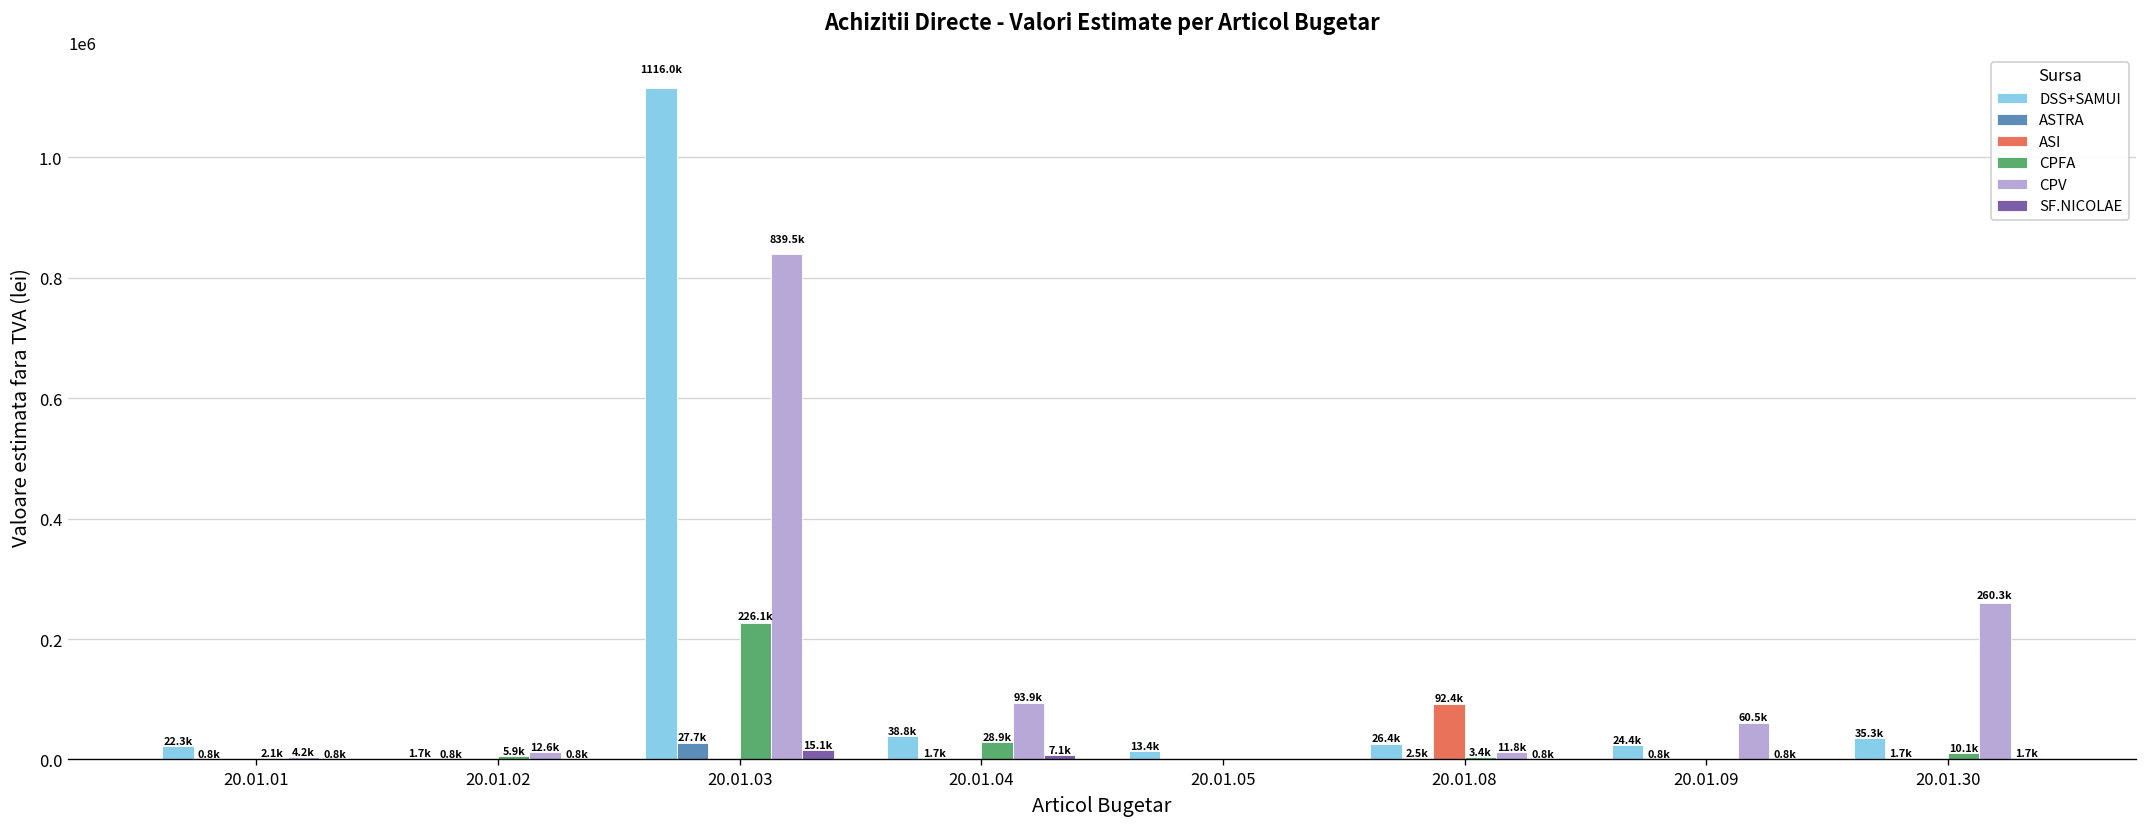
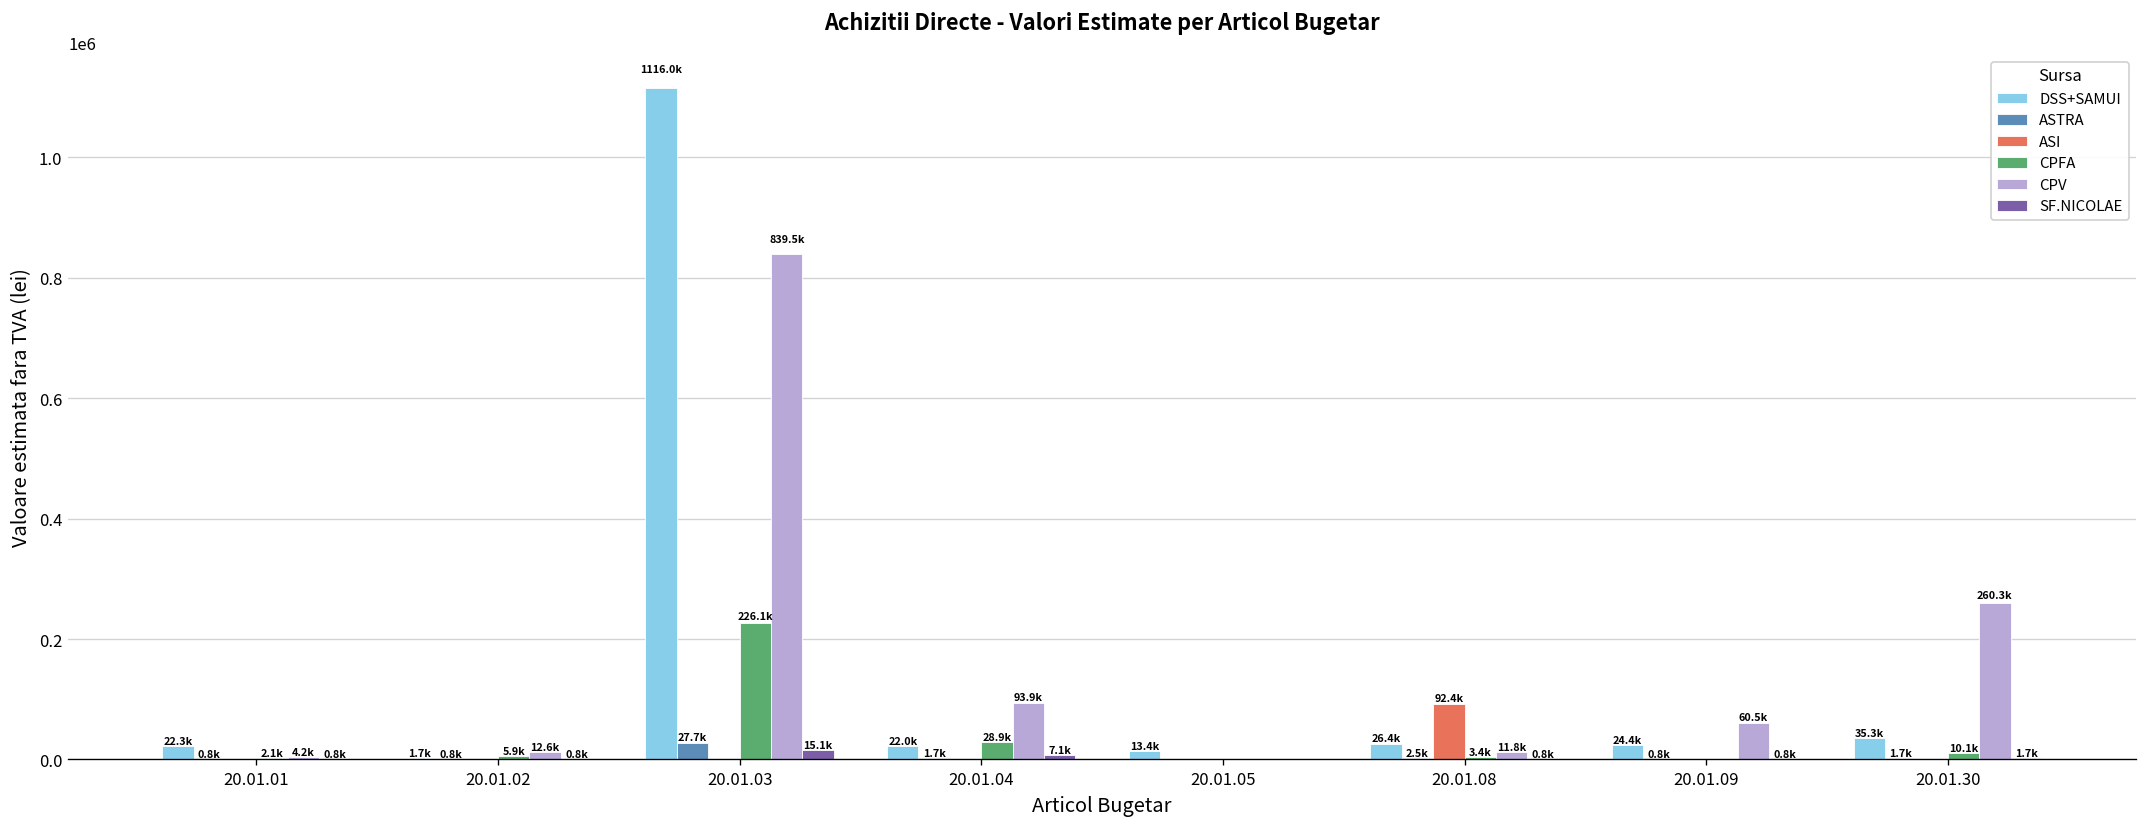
  {
    "DSS+SAMUI": {
      "20.01.01": "22.3k",
      "20.01.02": "1.7k",
      "20.01.03": "1116.0k",
-     "20.01.04": "38.8k",
+     "20.01.04": "22.0k",
      "20.01.05": "13.4k",
      "20.01.08": "26.4k",
      "20.01.09": "24.4k",
      "20.01.30": "35.3k"
    },
    "ASI": {
      "20.01.08": "92.4k"
    },
    "CPFA": {
      "20.01.01": "2.1k",
      "20.01.02": "5.9k",
      "20.01.03": "226.1k",
      "20.01.04": "28.9k",
      "20.01.08": "3.4k",
      "20.01.30": "10.1k"
    },
    "CPV": {
      "20.01.01": "4.2k",
      "20.01.02": "12.6k",
      "20.01.03": "839.5k",
      "20.01.04": "93.9k",
      "20.01.08": "11.8k",
      "20.01.09": "60.5k",
      "20.01.30": "260.3k"
    }
  }
